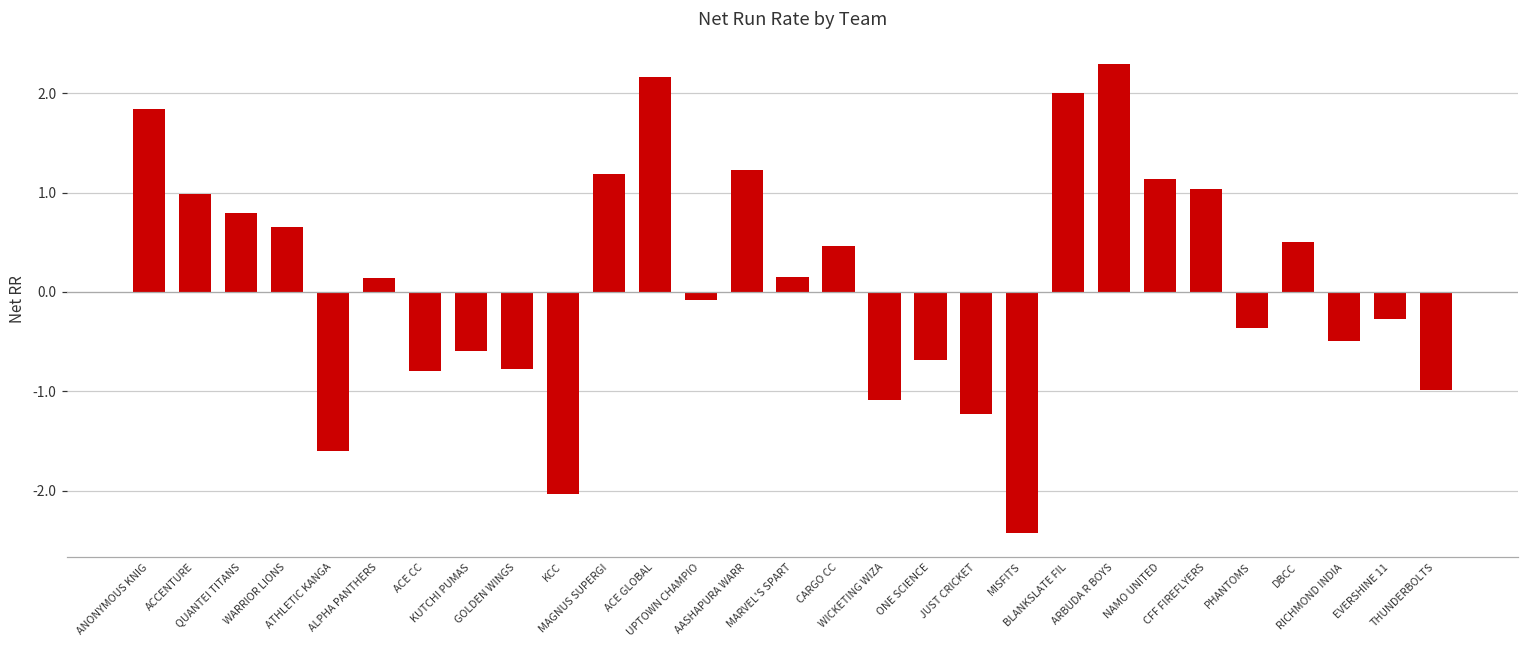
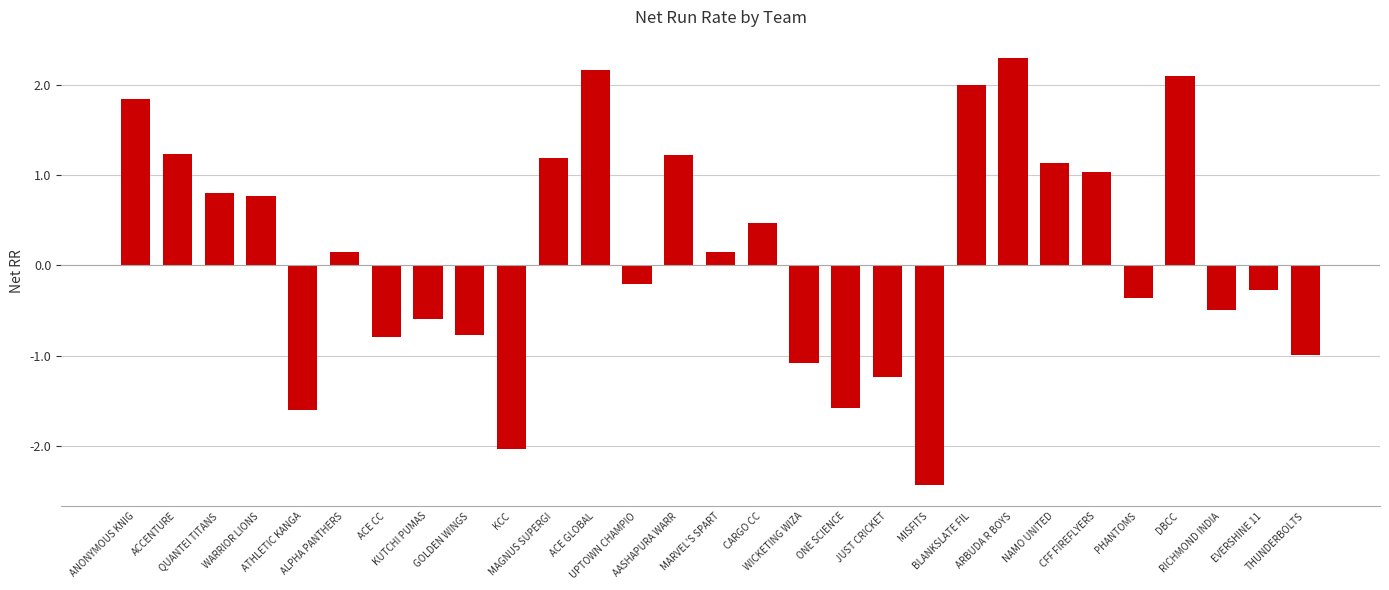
  {
    "ANONYMOUS KNIG": 1.8,
-   "ACCENTURE": 1.0,
+   "ACCENTURE": 1.2,
    "QUANTEI TITANS": 0.8,
-   "WARRIOR LIONS": 0.7,
+   "WARRIOR LIONS": 0.8,
    "ATHLETIC KANGA": -1.6,
    "ALPHA PANTHERS": 0.1,
    "ACE CC": -0.8,
    "KUTCHI PUMAS": -0.6,
    "GOLDEN WINGS": -0.8,
    "KCC": -2.0,
    "MAGNUS SUPERGI": 1.2,
    "ACE GLOBAL": 2.2,
-   "UPTOWN CHAMPIO": -0.1,
+   "UPTOWN CHAMPIO": -0.2,
    "AASHAPURA WARR": 1.2,
    "MARVEL'S SPART": 0.1,
    "CARGO CC": 0.5,
    "WICKETING WIZA": -1.1,
-   "ONE SCIENCE": -0.7,
+   "ONE SCIENCE": -1.6,
    "JUST CRICKET": -1.2,
    "MISFITS": -2.4,
    "BLANKSLATE FIL": 2.0,
    "ARBUDA R BOYS": 2.3,
    "NAMO UNITED": 1.1,
    "CFF FIREFLYERS": 1.0,
    "PHANTOMS": -0.4,
-   "DBCC": 0.5,
+   "DBCC": 2.1,
    "RICHMOND INDIA": -0.5,
    "EVERSHINE 11": -0.3,
    "THUNDERBOLTS": -1.0
  }
